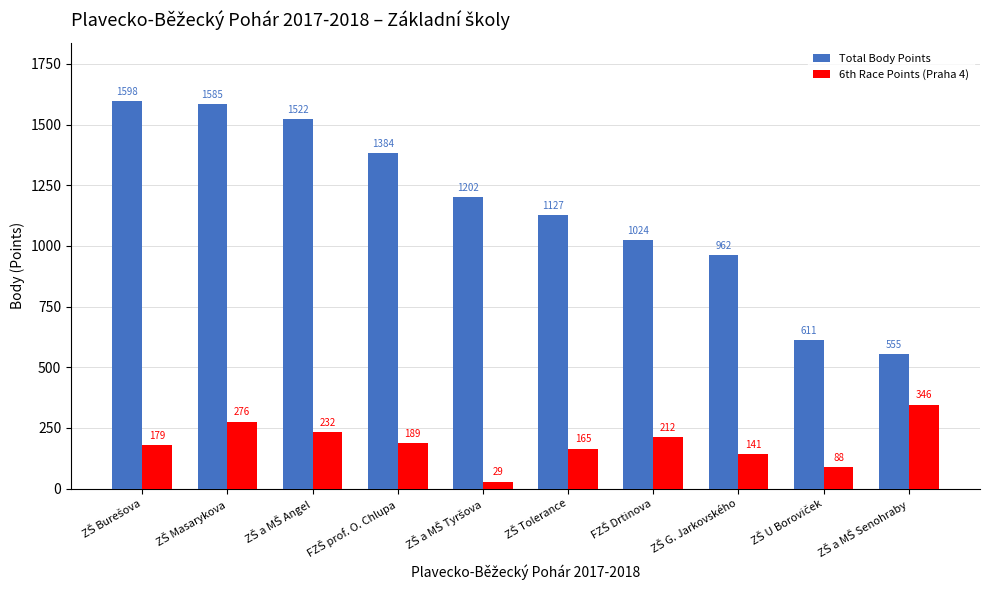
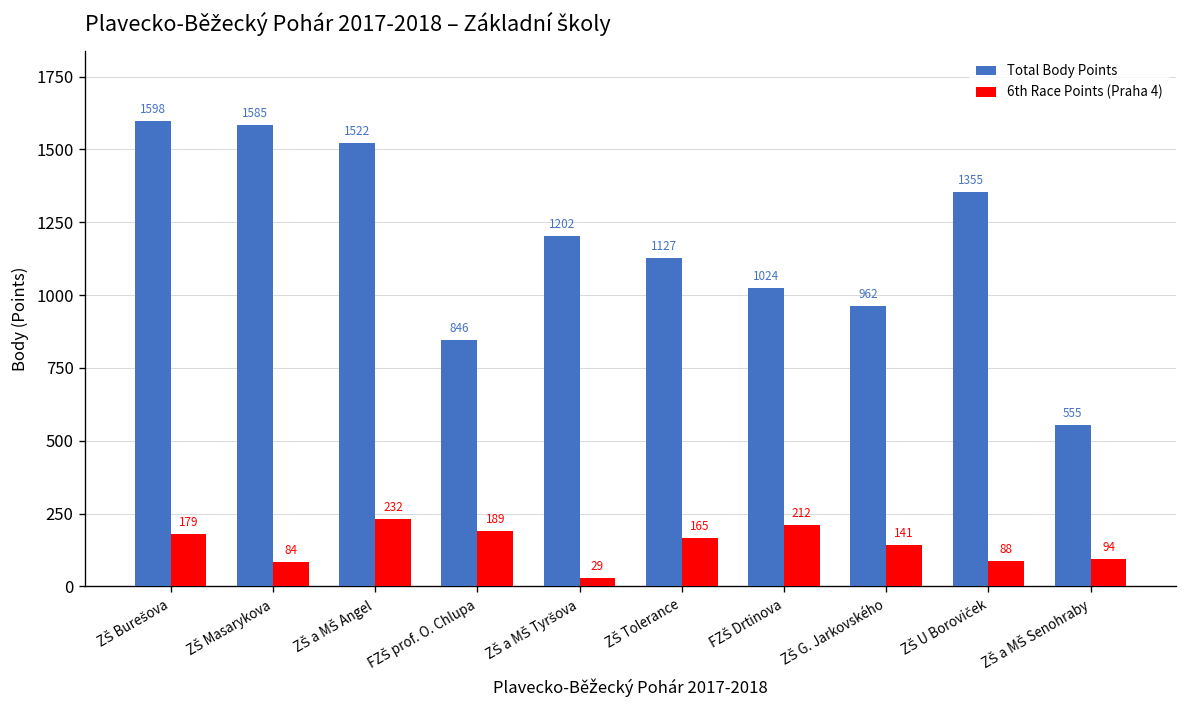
  {
    "Total Body Points": {
      "ZŠ Burešova": 1598,
      "ZŠ Masarykova": 1585,
      "ZŠ a MŠ Angel": 1522,
-     "FZŠ prof. O. Chlupa": 1384,
+     "FZŠ prof. O. Chlupa": 846,
      "ZŠ a MŠ Tyršova": 1202,
      "ZŠ Tolerance": 1127,
      "FZŠ Drtinova": 1024,
      "ZŠ G. Jarkovského": 962,
-     "ZŠ U Boroviček": 611,
+     "ZŠ U Boroviček": 1355,
      "ZŠ a MŠ Senohraby": 555
    },
    "6th Race Points (Praha 4)": {
      "ZŠ Burešova": 179,
-     "ZŠ Masarykova": 276,
+     "ZŠ Masarykova": 84,
      "ZŠ a MŠ Angel": 232,
      "FZŠ prof. O. Chlupa": 189,
      "ZŠ a MŠ Tyršova": 29,
      "ZŠ Tolerance": 165,
      "FZŠ Drtinova": 212,
      "ZŠ G. Jarkovského": 141,
      "ZŠ U Boroviček": 88,
-     "ZŠ a MŠ Senohraby": 346
+     "ZŠ a MŠ Senohraby": 94
    }
  }
